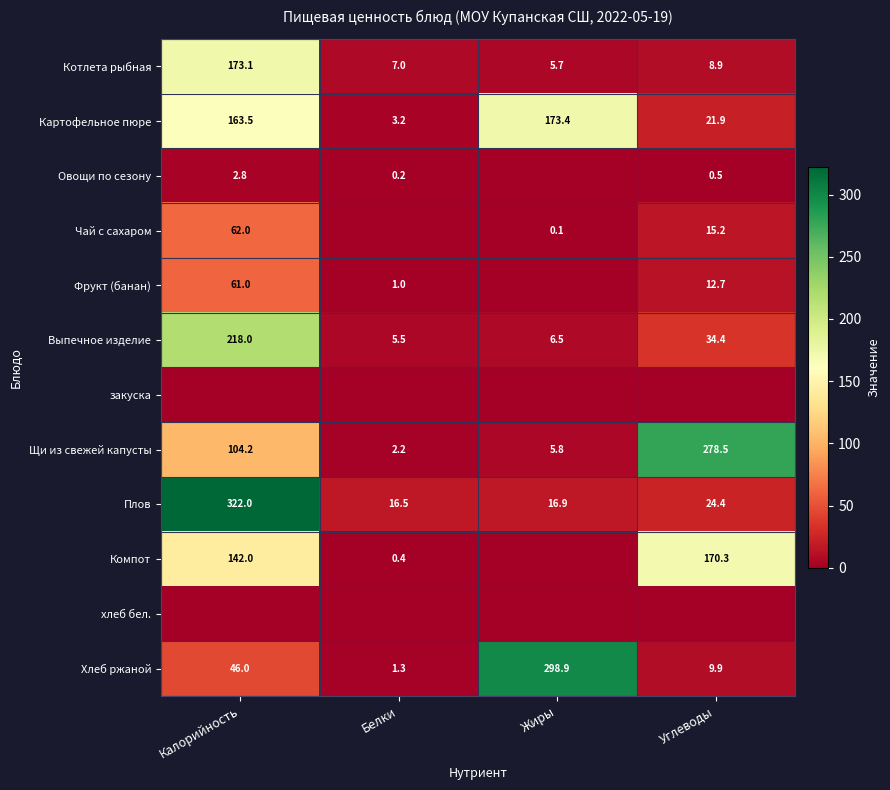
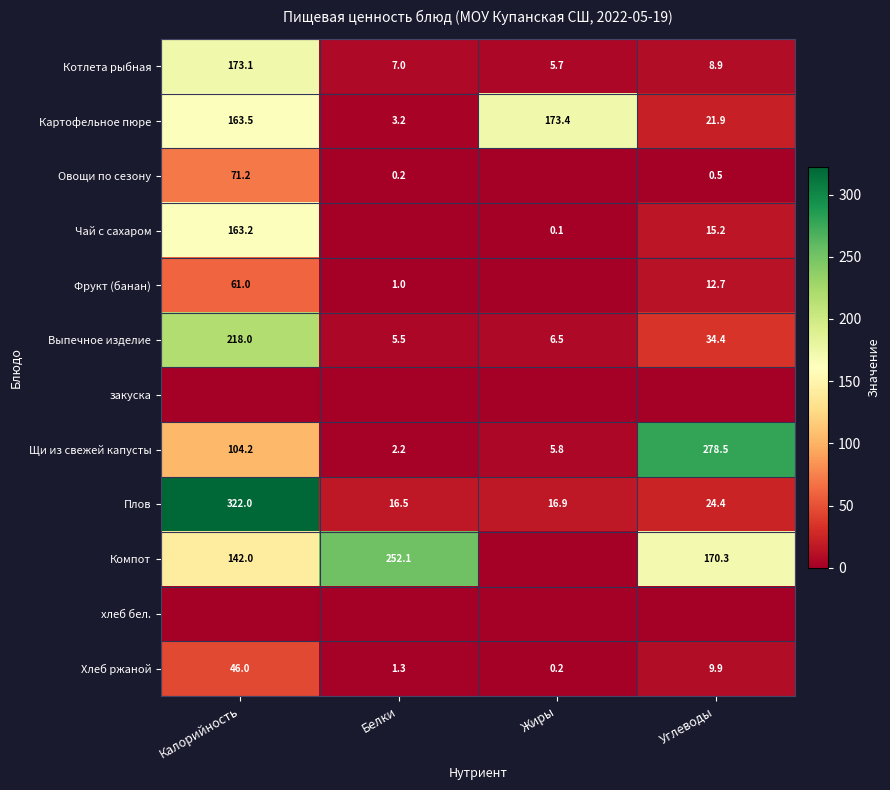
  {
    "Котлета рыбная": {
      "Калорийность": 173.1,
      "Белки": 7.0,
      "Жиры": 5.7,
      "Углеводы": 8.9
    },
    "Картофельное пюре": {
      "Калорийность": 163.5,
      "Белки": 3.2,
      "Жиры": 173.4,
      "Углеводы": 21.9
    },
    "Овощи по сезону": {
-     "Калорийность": 2.8,
+     "Калорийность": 71.2,
      "Белки": 0.2,
      "Углеводы": 0.5
    },
    "Чай с сахаром": {
-     "Калорийность": 62.0,
+     "Калорийность": 163.2,
      "Жиры": 0.1,
      "Углеводы": 15.2
    },
    "Фрукт (банан)": {
      "Калорийность": 61.0,
      "Белки": 1.0,
      "Углеводы": 12.7
    },
    "Выпечное изделие": {
      "Калорийность": 218.0,
      "Белки": 5.5,
      "Жиры": 6.5,
      "Углеводы": 34.4
    },
    "Щи из свежей капусты": {
      "Калорийность": 104.2,
      "Белки": 2.2,
      "Жиры": 5.8,
      "Углеводы": 278.5
    },
    "Плов": {
      "Калорийность": 322.0,
      "Белки": 16.5,
      "Жиры": 16.9,
      "Углеводы": 24.4
    },
    "Компот": {
      "Калорийность": 142.0,
-     "Белки": 0.4,
+     "Белки": 252.1,
      "Углеводы": 170.3
    },
    "Хлеб ржаной": {
      "Калорийность": 46.0,
      "Белки": 1.3,
-     "Жиры": 298.9,
+     "Жиры": 0.2,
      "Углеводы": 9.9
    }
  }
